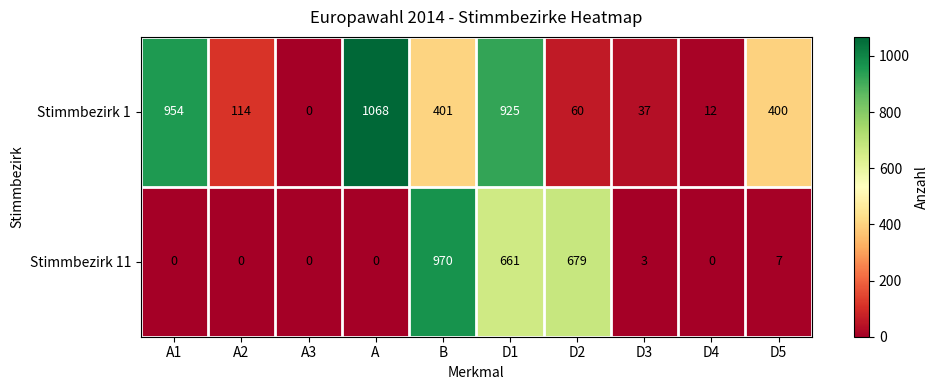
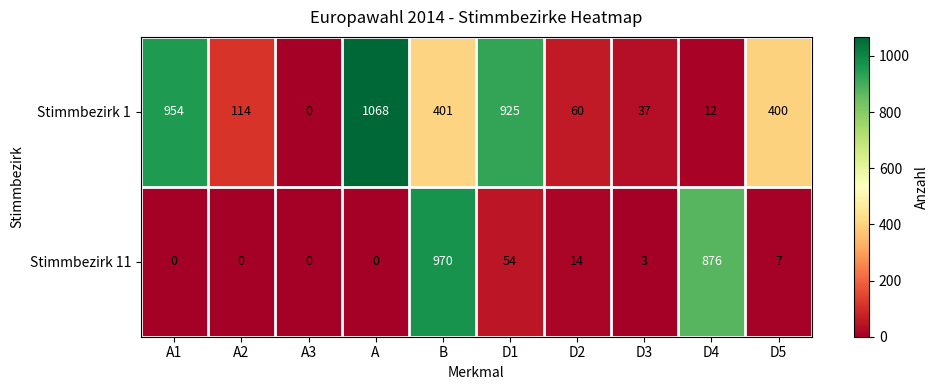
  {
    "Stimmbezirk 1": {
      "A1": 954,
      "A2": 114,
      "A3": 0,
      "A": 1068,
      "B": 401,
      "D1": 925,
      "D2": 60,
      "D3": 37,
      "D4": 12,
      "D5": 400
    },
    "Stimmbezirk 11": {
      "A1": 0,
      "A2": 0,
      "A3": 0,
      "A": 0,
      "B": 970,
-     "D1": 661,
-     "D2": 679,
+     "D1": 54,
+     "D2": 14,
      "D3": 3,
-     "D4": 0,
+     "D4": 876,
      "D5": 7
    }
  }
